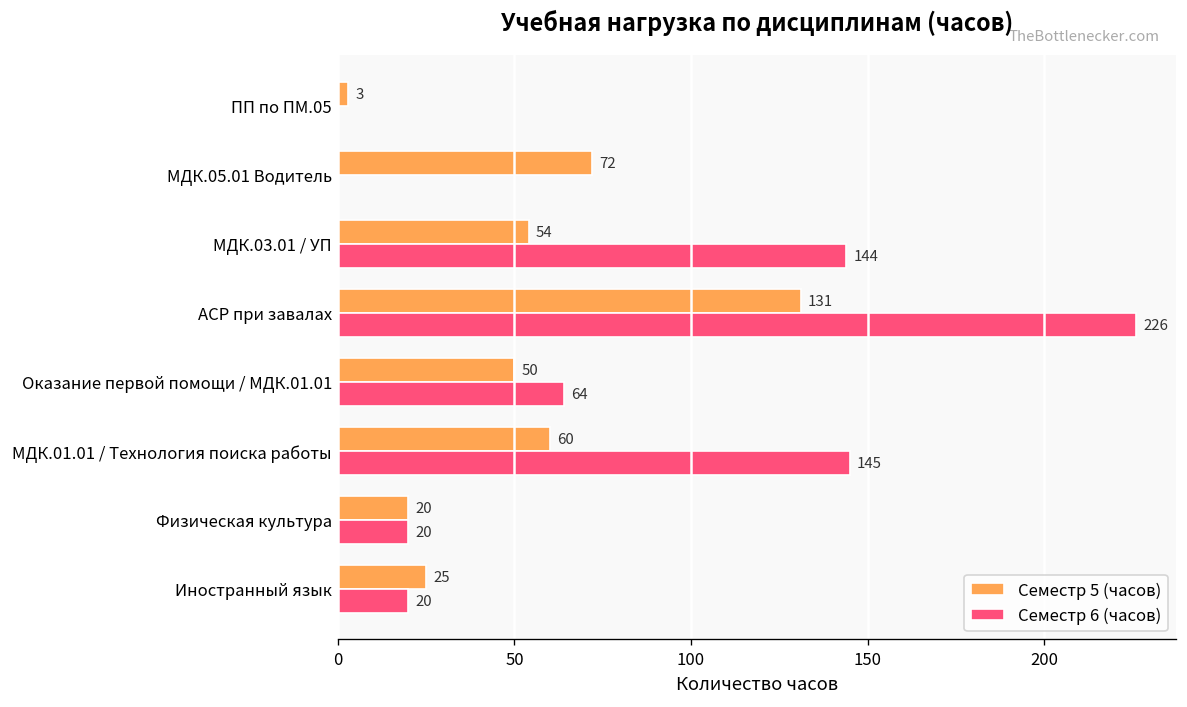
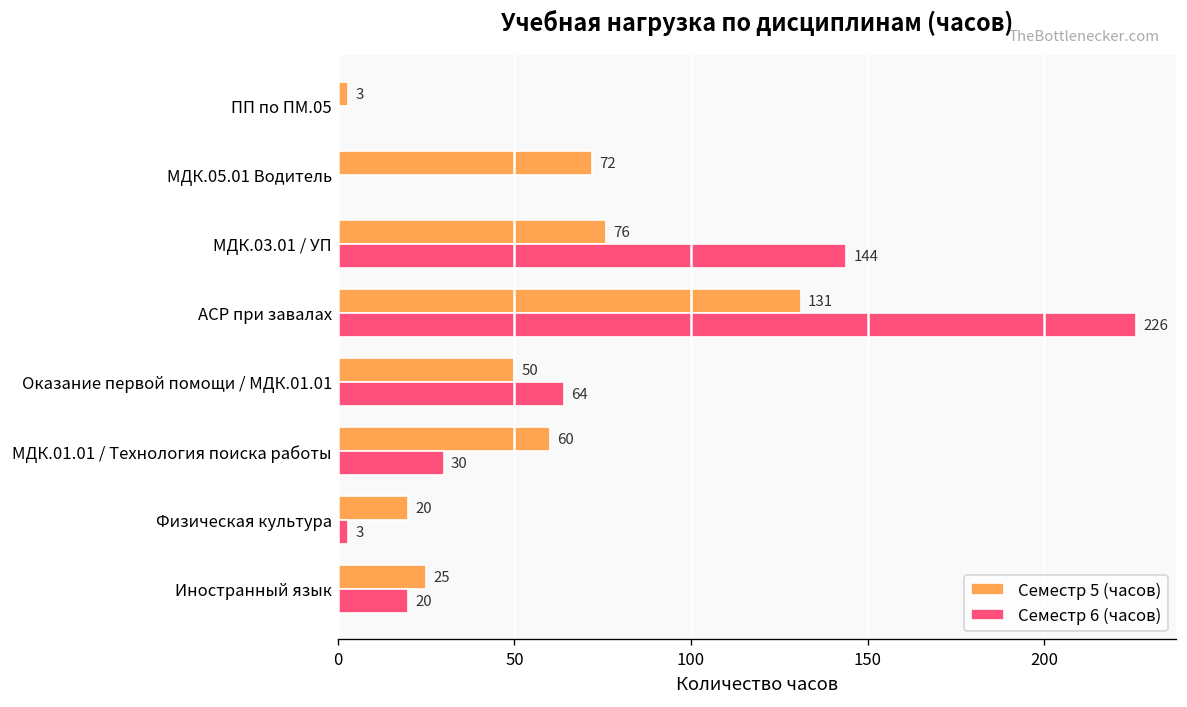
  {
    "Семестр 5 (часов)": {
      "ПП по ПМ.05": 3,
      "МДК.05.01 Водитель": 72,
-     "МДК.03.01 / УП": 54,
+     "МДК.03.01 / УП": 76,
      "АСР при завалах": 131,
      "Оказание первой помощи / МДК.01.01": 50,
      "МДК.01.01 / Технология поиска работы": 60,
      "Физическая культура": 20,
      "Иностранный язык": 25
    },
    "Семестр 6 (часов)": {
      "МДК.03.01 / УП": 144,
      "АСР при завалах": 226,
      "Оказание первой помощи / МДК.01.01": 64,
-     "МДК.01.01 / Технология поиска работы": 145,
-     "Физическая культура": 20,
+     "МДК.01.01 / Технология поиска работы": 30,
+     "Физическая культура": 3,
      "Иностранный язык": 20
    }
  }
